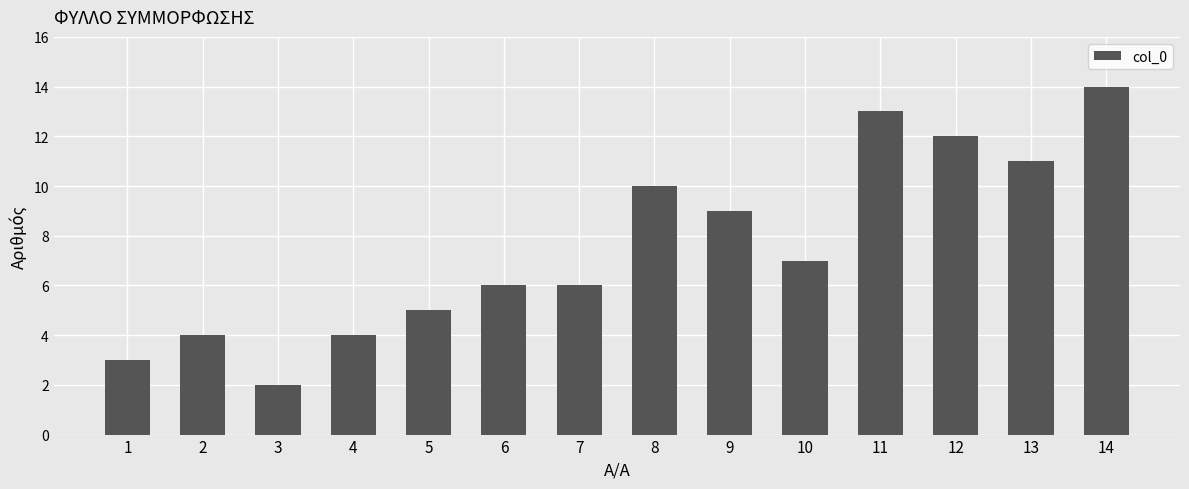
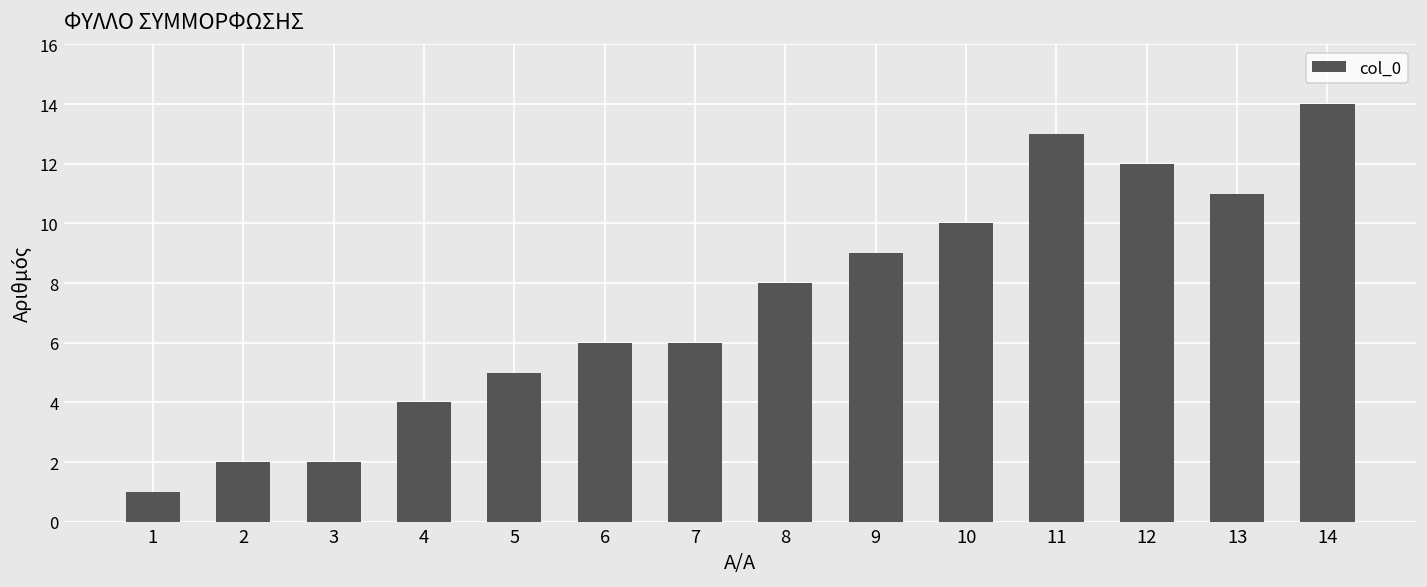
  {
-   "1": 3,
-   "2": 4,
+   "1": 1,
+   "2": 2,
    "3": 2,
    "4": 4,
    "5": 5,
    "6": 6,
    "7": 6,
-   "8": 10,
+   "8": 8,
    "9": 9,
-   "10": 7,
+   "10": 10,
    "11": 13,
    "12": 12,
    "13": 11,
    "14": 14
  }
